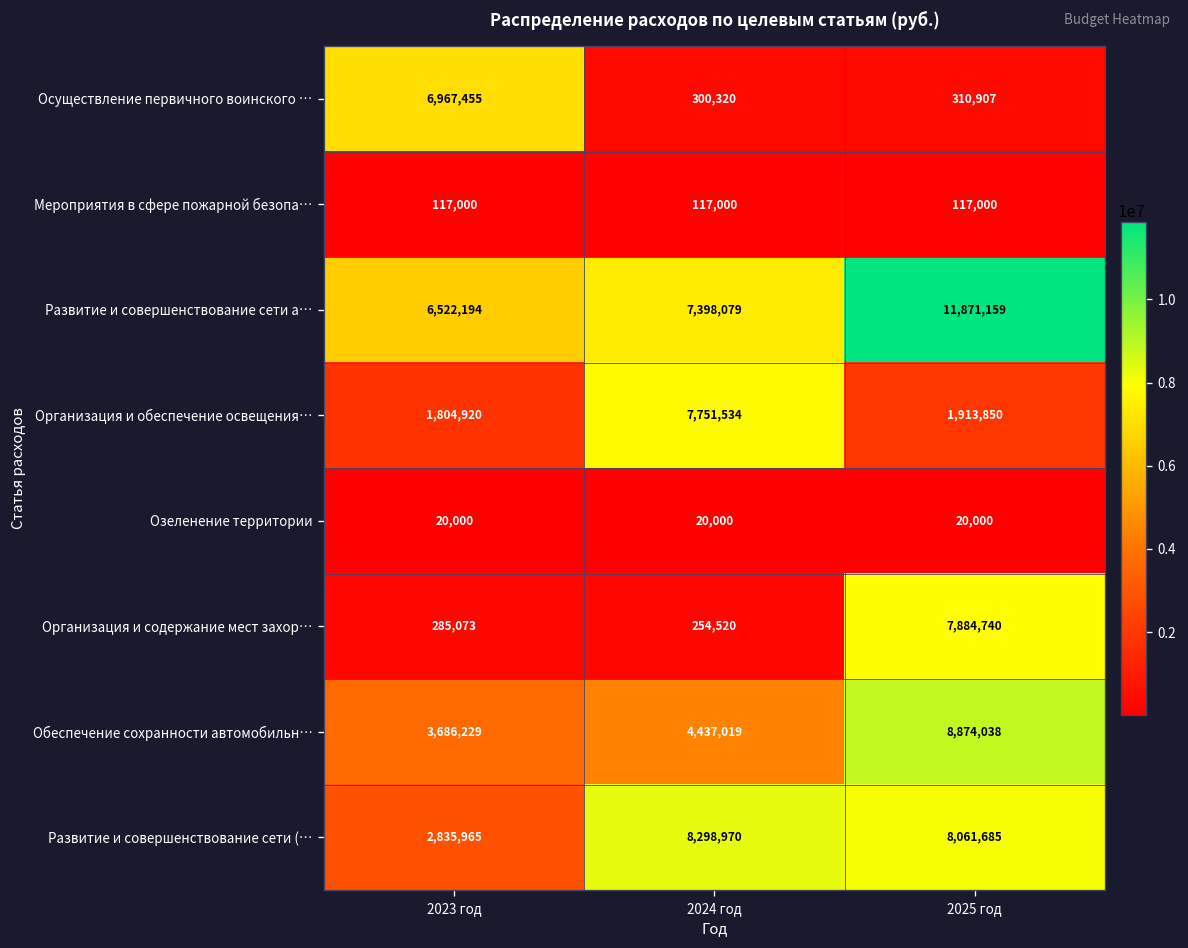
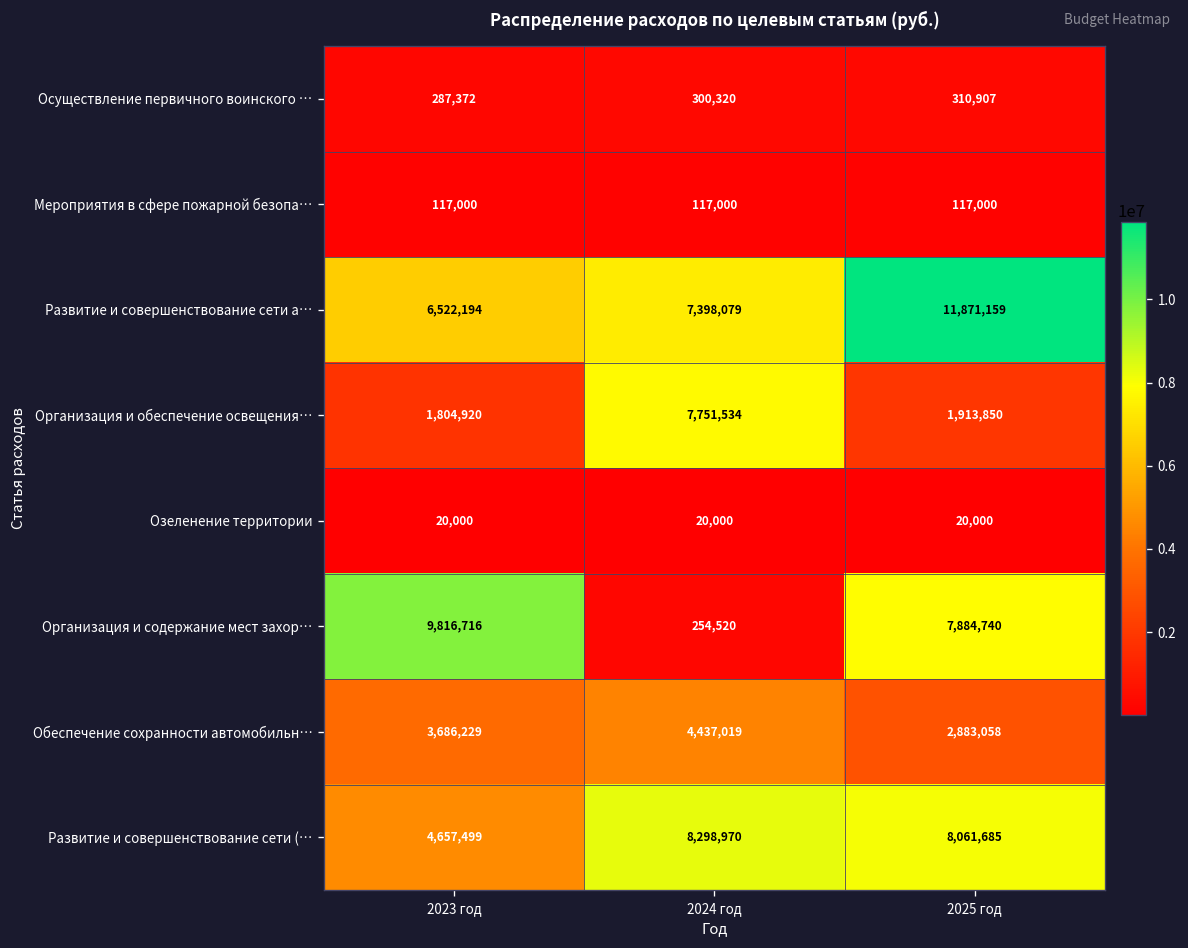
  {
    "Осуществление первичного воинского …": {
-     "2023 год": "6,967,455",
+     "2023 год": "287,372",
      "2024 год": "300,320",
      "2025 год": "310,907"
    },
    "Мероприятия в сфере пожарной безопа…": {
      "2023 год": "117,000",
      "2024 год": "117,000",
      "2025 год": "117,000"
    },
    "Развитие и совершенствование сети а…": {
      "2023 год": "6,522,194",
      "2024 год": "7,398,079",
      "2025 год": "11,871,159"
    },
    "Организация и обеспечение освещения…": {
      "2023 год": "1,804,920",
      "2024 год": "7,751,534",
      "2025 год": "1,913,850"
    },
    "Озеленение территории": {
      "2023 год": "20,000",
      "2024 год": "20,000",
      "2025 год": "20,000"
    },
    "Организация и содержание мест захор…": {
-     "2023 год": "285,073",
+     "2023 год": "9,816,716",
      "2024 год": "254,520",
      "2025 год": "7,884,740"
    },
    "Обеспечение сохранности автомобильн…": {
      "2023 год": "3,686,229",
      "2024 год": "4,437,019",
-     "2025 год": "8,874,038"
+     "2025 год": "2,883,058"
    },
    "Развитие и совершенствование сети (…": {
-     "2023 год": "2,835,965",
+     "2023 год": "4,657,499",
      "2024 год": "8,298,970",
      "2025 год": "8,061,685"
    }
  }
